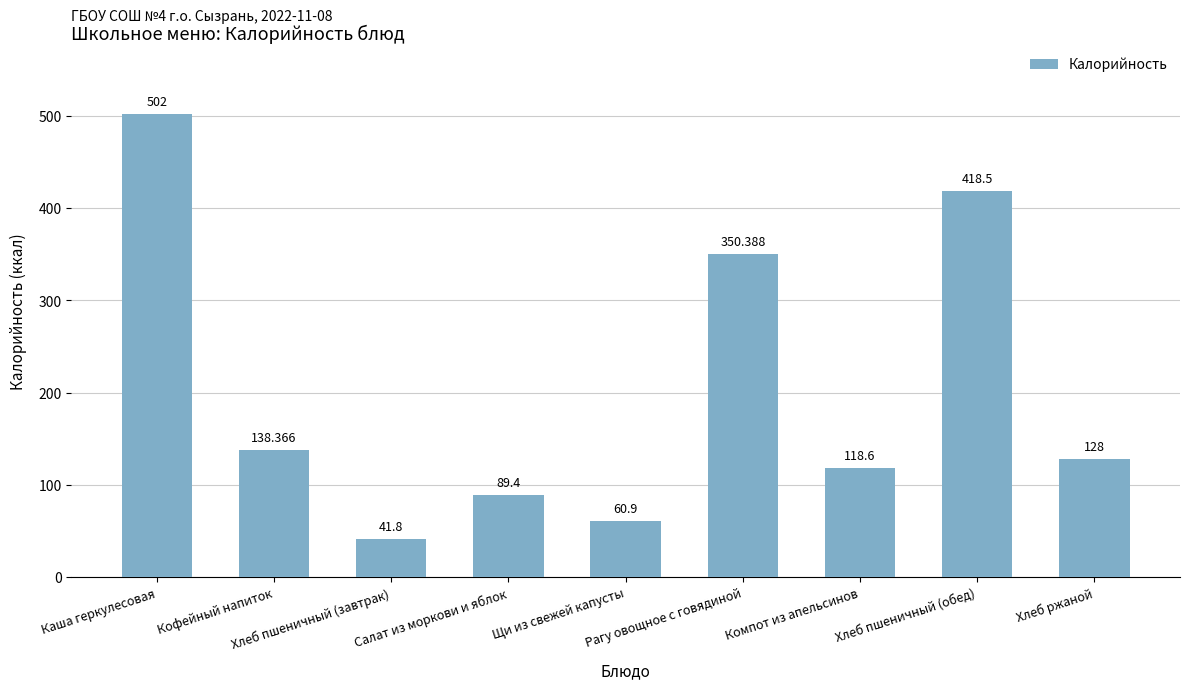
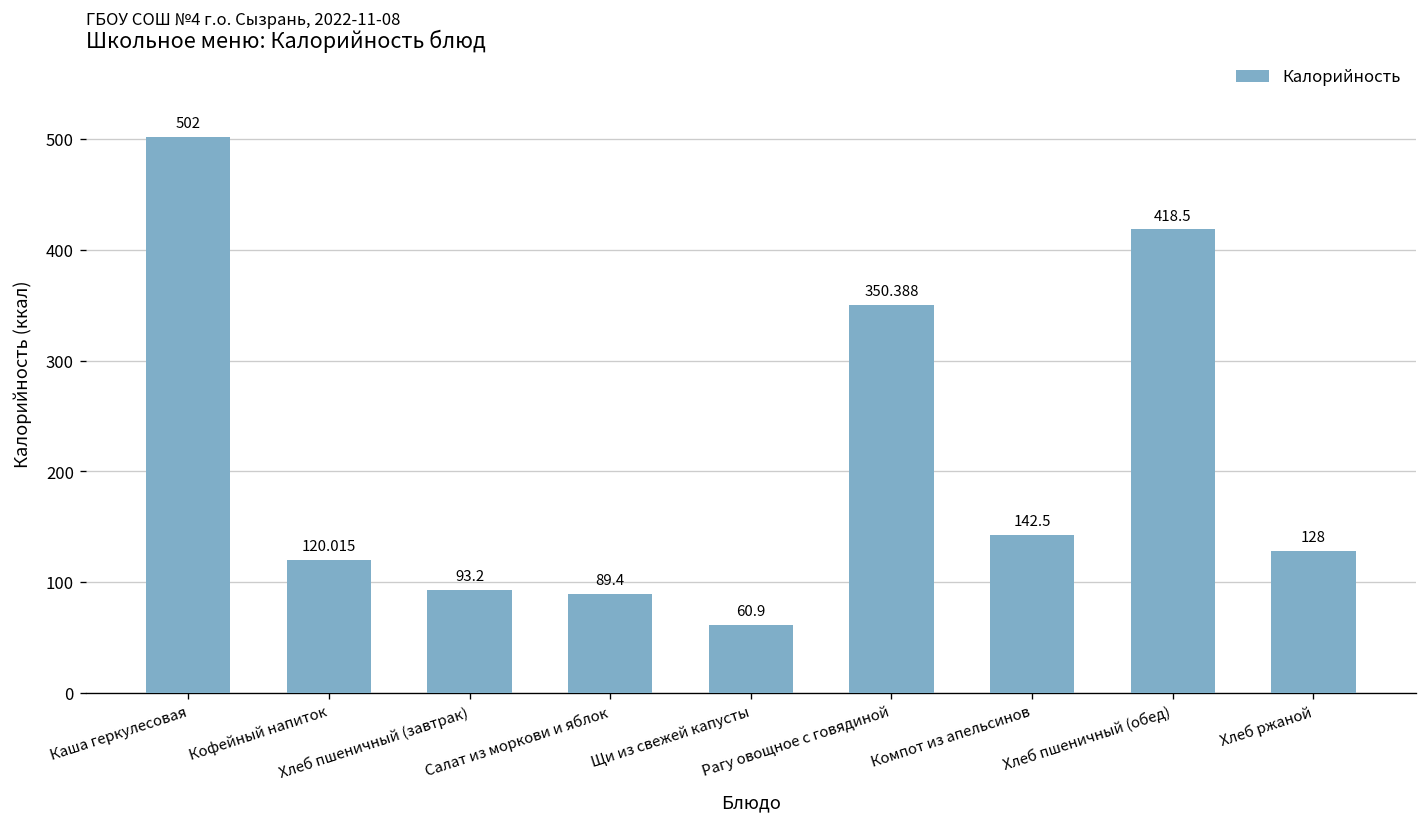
  {
    "Каша геркулесовая": 502,
-   "Кофейный напиток": 138.366,
-   "Хлеб пшеничный (завтрак)": 41.8,
+   "Кофейный напиток": 120.015,
+   "Хлеб пшеничный (завтрак)": 93.2,
    "Салат из моркови и яблок": 89.4,
    "Щи из свежей капусты": 60.9,
    "Рагу овощное с говядиной": 350.388,
-   "Компот из апельсинов": 118.6,
+   "Компот из апельсинов": 142.5,
    "Хлеб пшеничный (обед)": 418.5,
    "Хлеб ржаной": 128
  }
